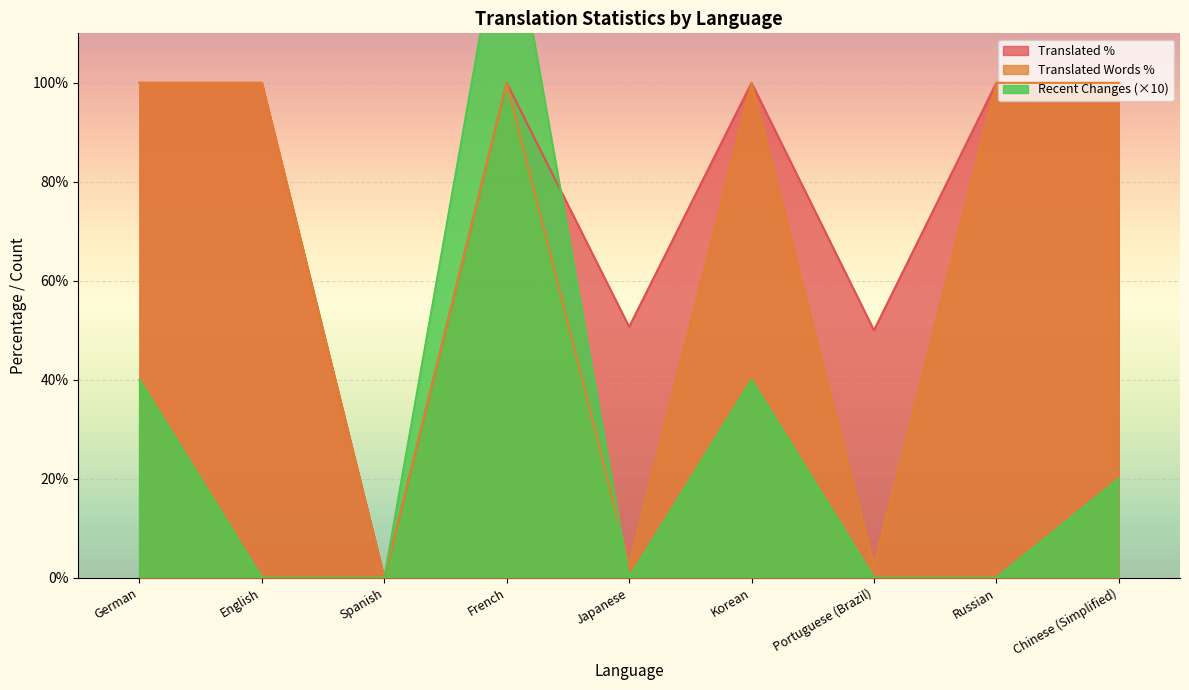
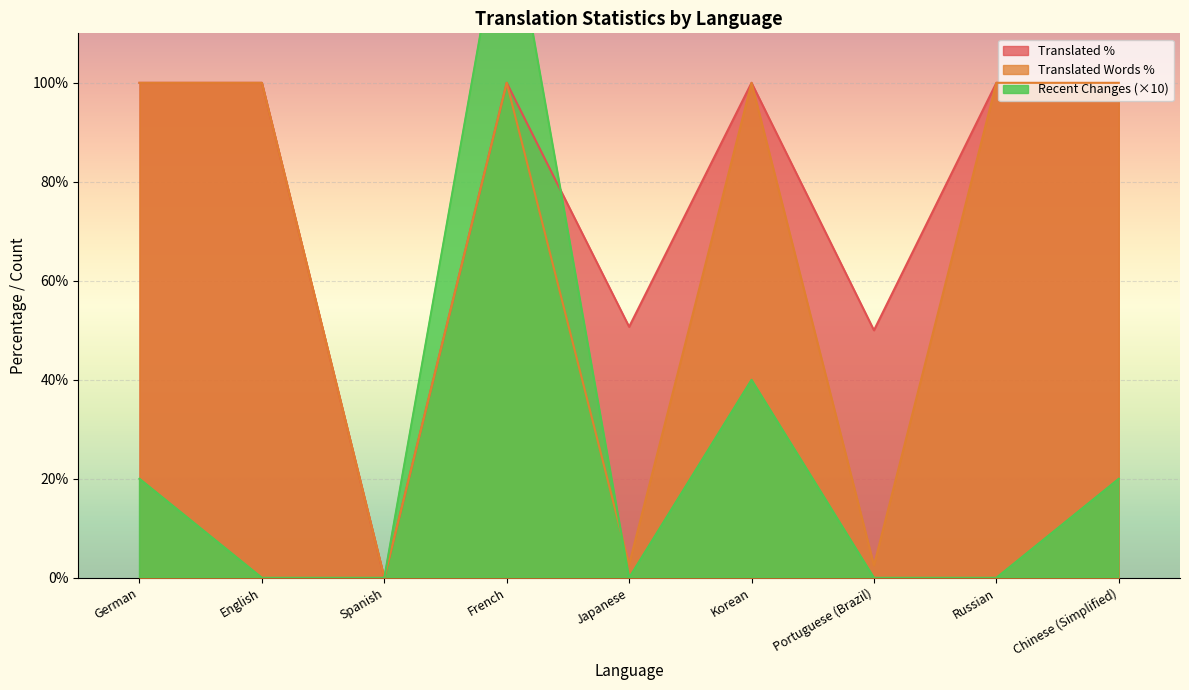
  {
    "Recent Changes (×10)": {
-     "German": "40%",
+     "German": "20%",
      "English": "0%",
      "Japanese": "0%",
      "Korean": "40%",
      "Portuguese (Brazil)": "0%",
      "Russian": "0%",
      "Chinese (Simplified)": "20%"
    }
  }
